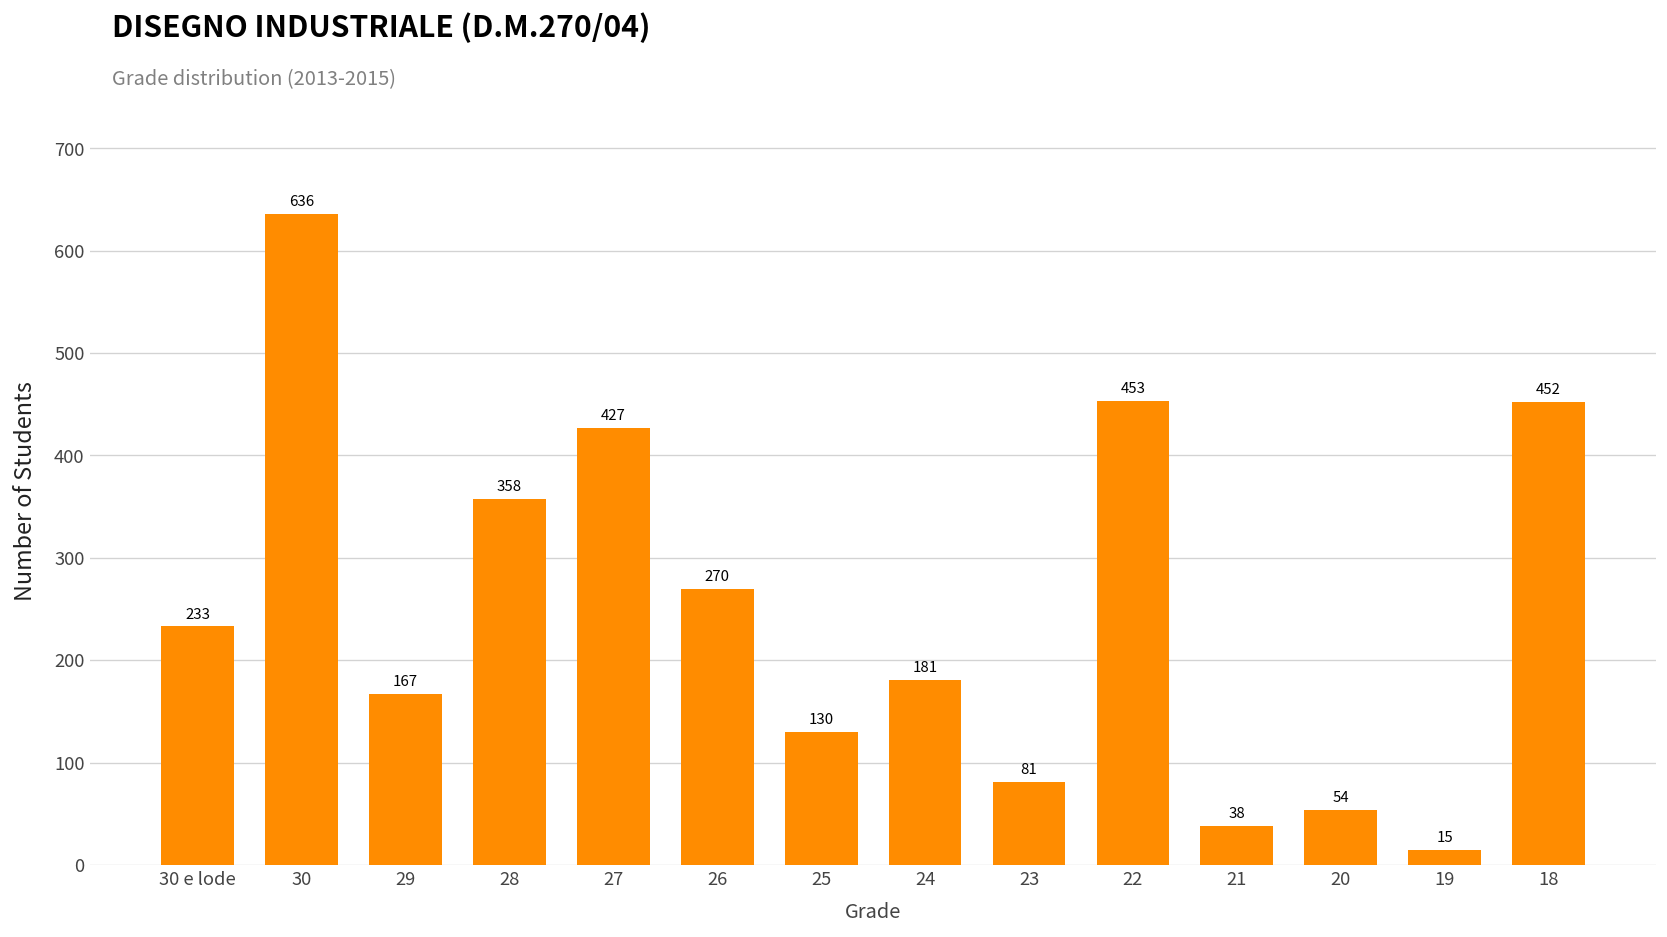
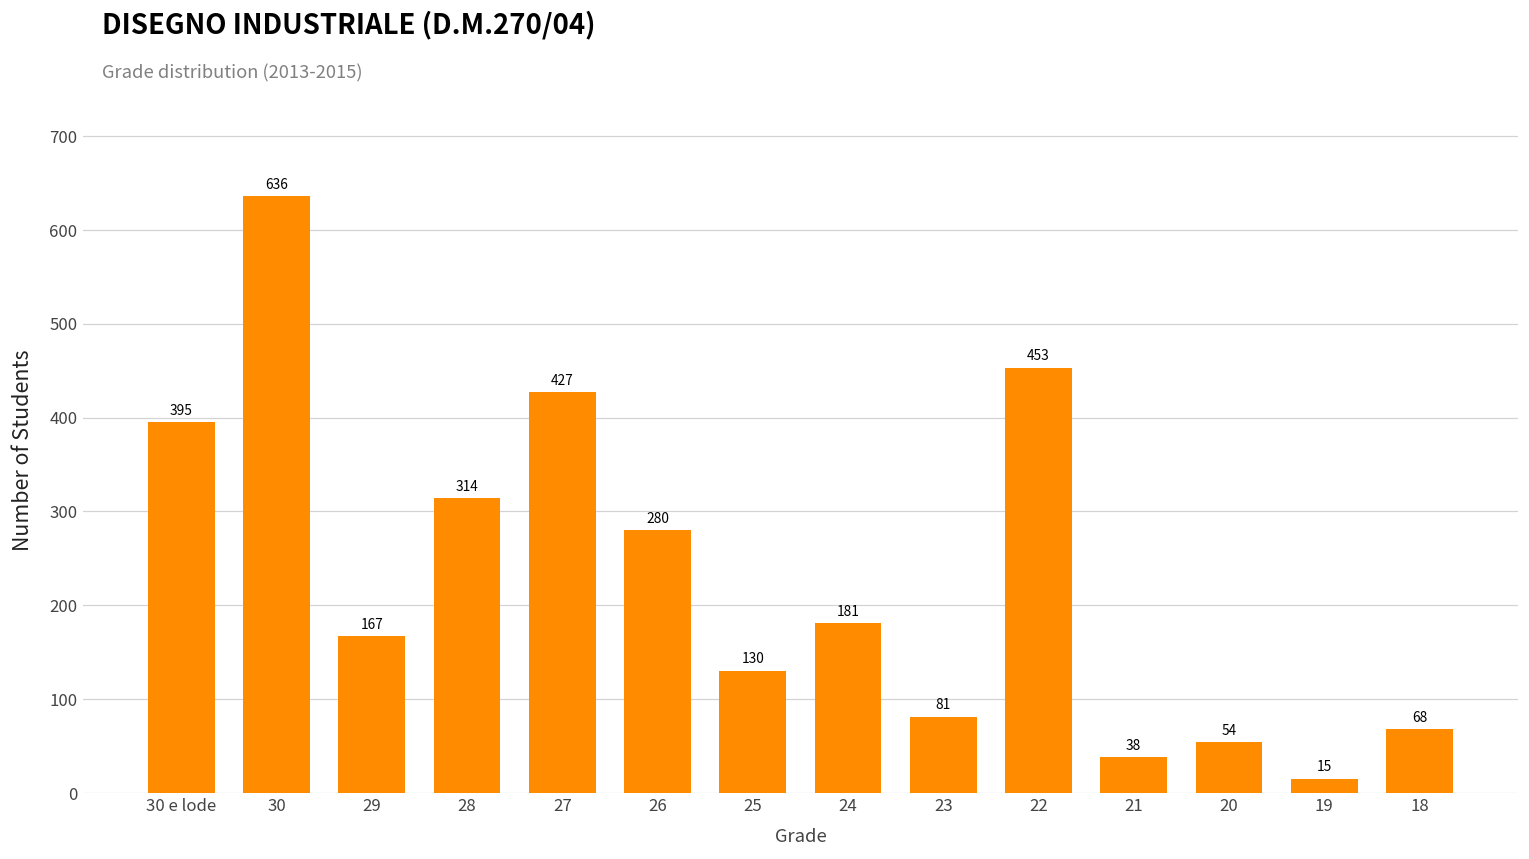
  {
-   "30 e lode": 233,
+   "30 e lode": 395,
    "30": 636,
    "29": 167,
-   "28": 358,
+   "28": 314,
    "27": 427,
-   "26": 270,
+   "26": 280,
    "25": 130,
    "24": 181,
    "23": 81,
    "22": 453,
    "21": 38,
    "20": 54,
    "19": 15,
-   "18": 452
+   "18": 68
  }
